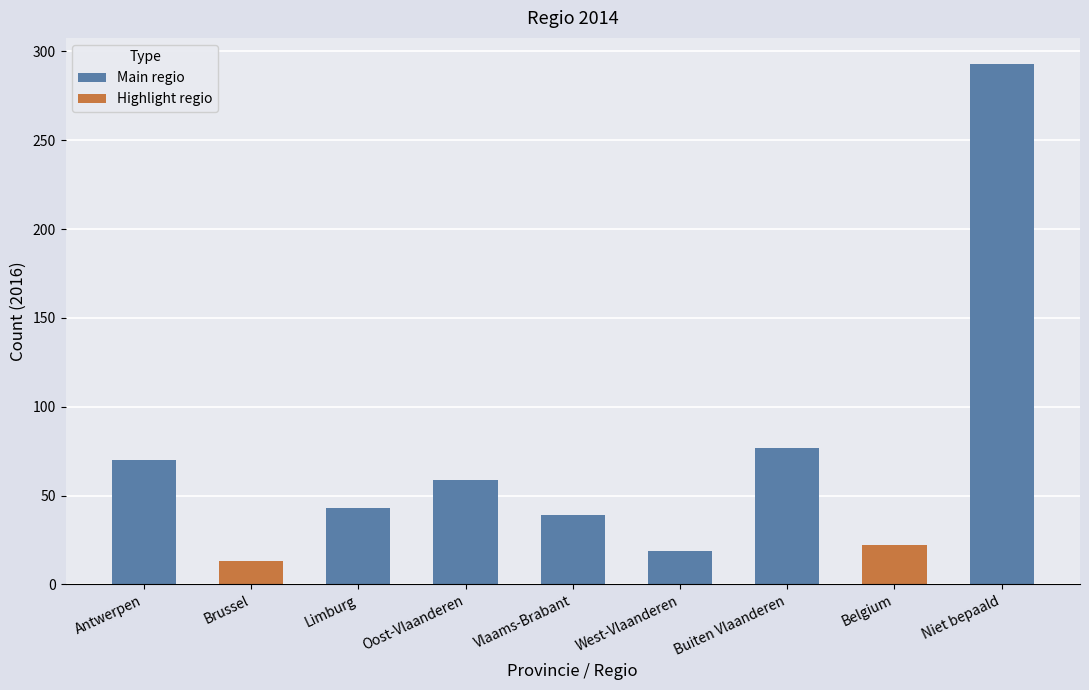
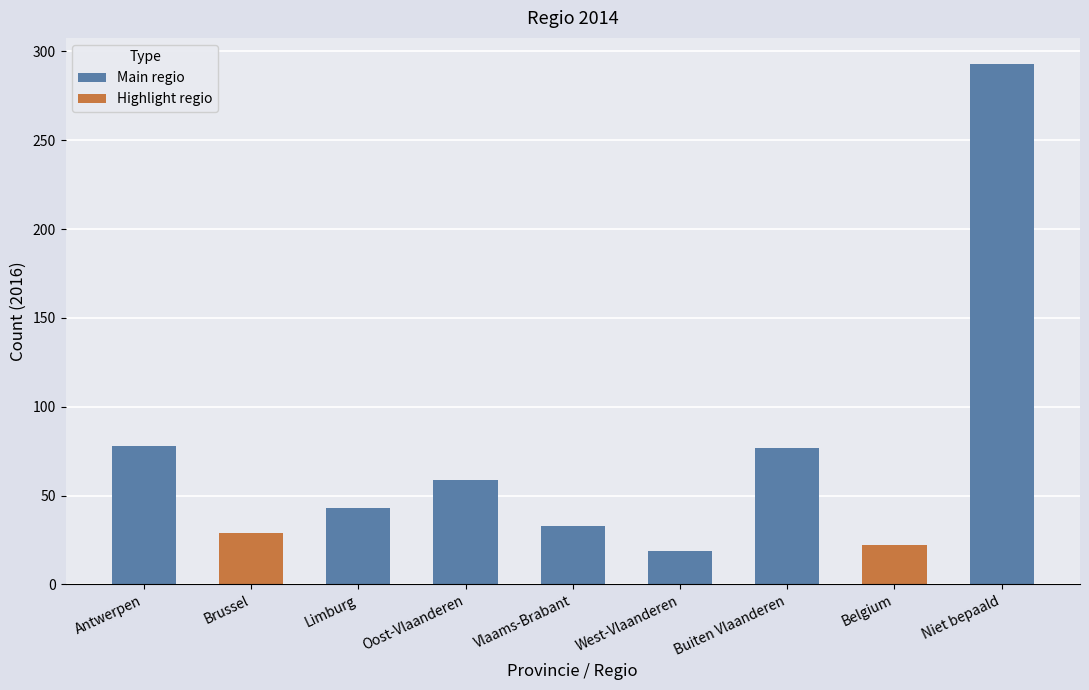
  {
-   "Antwerpen": 70,
-   "Brussel": 13,
+   "Antwerpen": 78,
+   "Brussel": 29,
    "Limburg": 43,
    "Oost-Vlaanderen": 59,
-   "Vlaams-Brabant": 39,
+   "Vlaams-Brabant": 33,
    "West-Vlaanderen": 19,
    "Buiten Vlaanderen": 77,
    "Belgium": 22,
    "Niet bepaald": 293
  }
